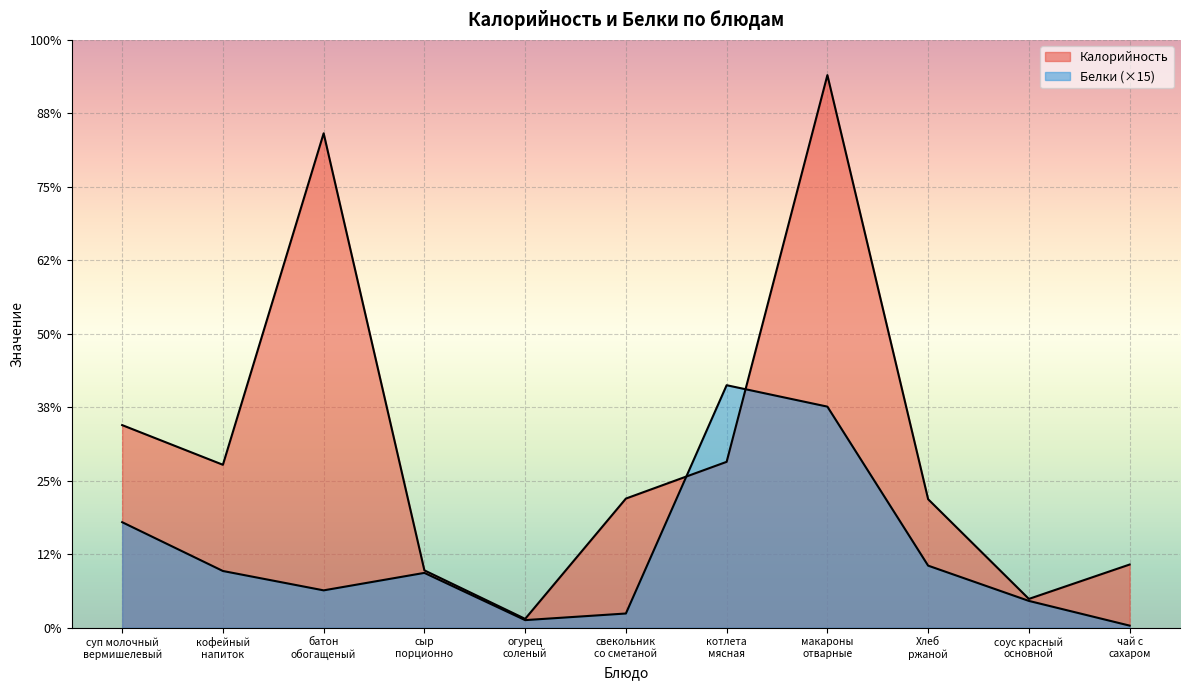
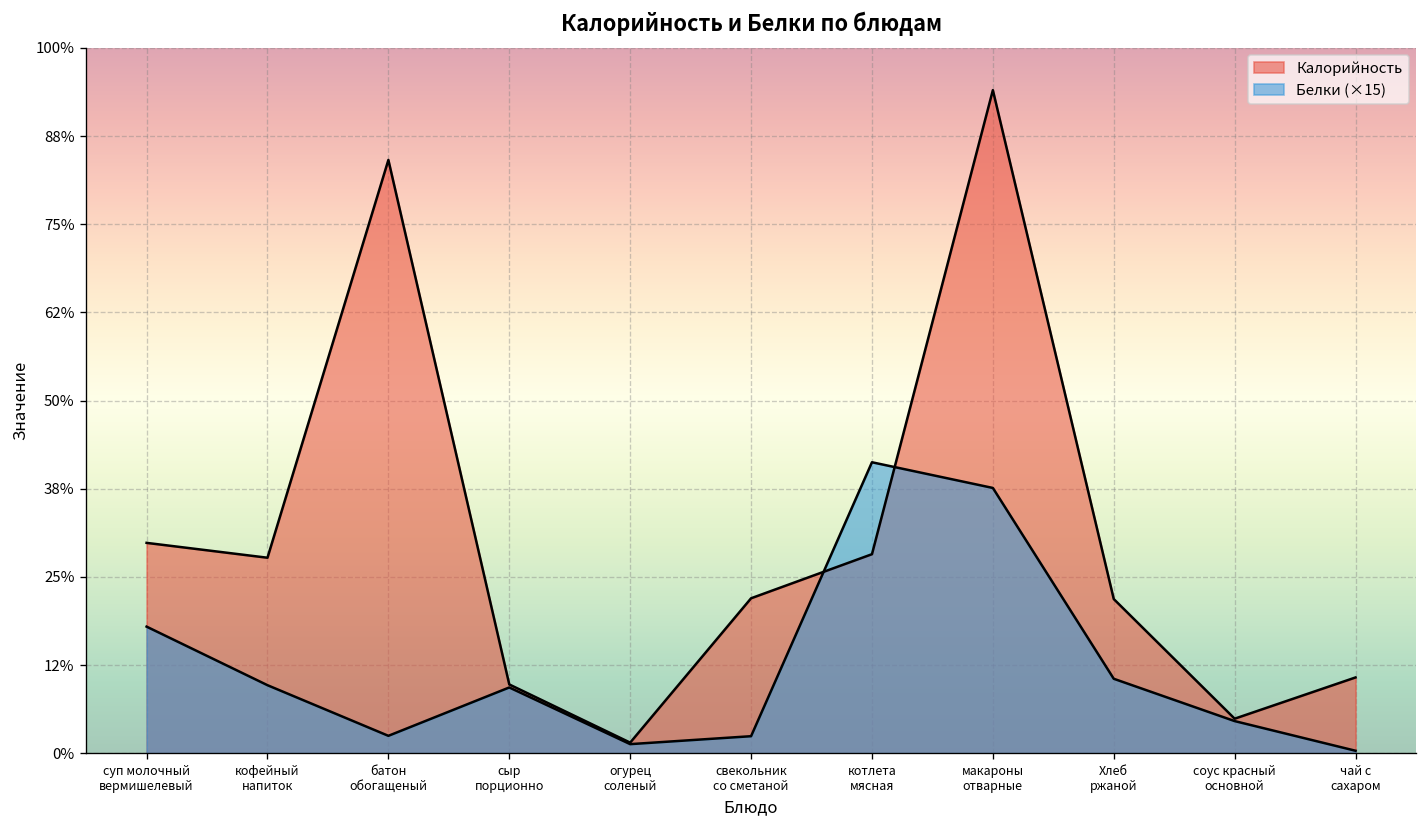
  {
    "Калорийность": {
-     "суп молочный вермишелевый": "34%",
+     "суп молочный вермишелевый": "30%",
      "кофейный напиток": "28%",
      "батон обогащеный": "84%",
      "свекольник со сметаной": "22%",
      "котлета мясная": "28%",
      "макароны отварные": "94%",
      "Хлеб ржаной": "22%",
      "чай с сахаром": "11%"
    },
    "Белки (×15)": {
      "суп молочный вермишелевый": "18%",
      "кофейный напиток": "10%",
-     "батон обогащеный": "6%",
+     "батон обогащеный": "2%",
      "свекольник со сметаной": "2%",
      "котлета мясная": "41%",
      "макароны отварные": "38%",
      "Хлеб ржаной": "11%",
      "чай с сахаром": "0%"
    }
  }
